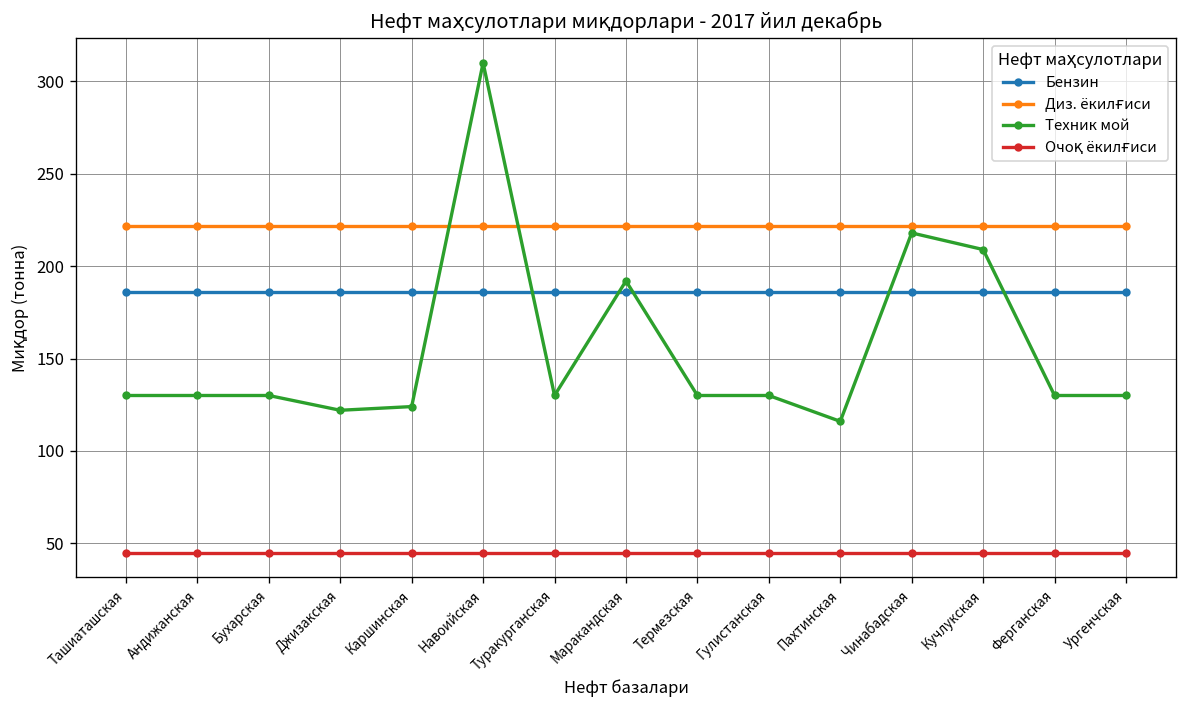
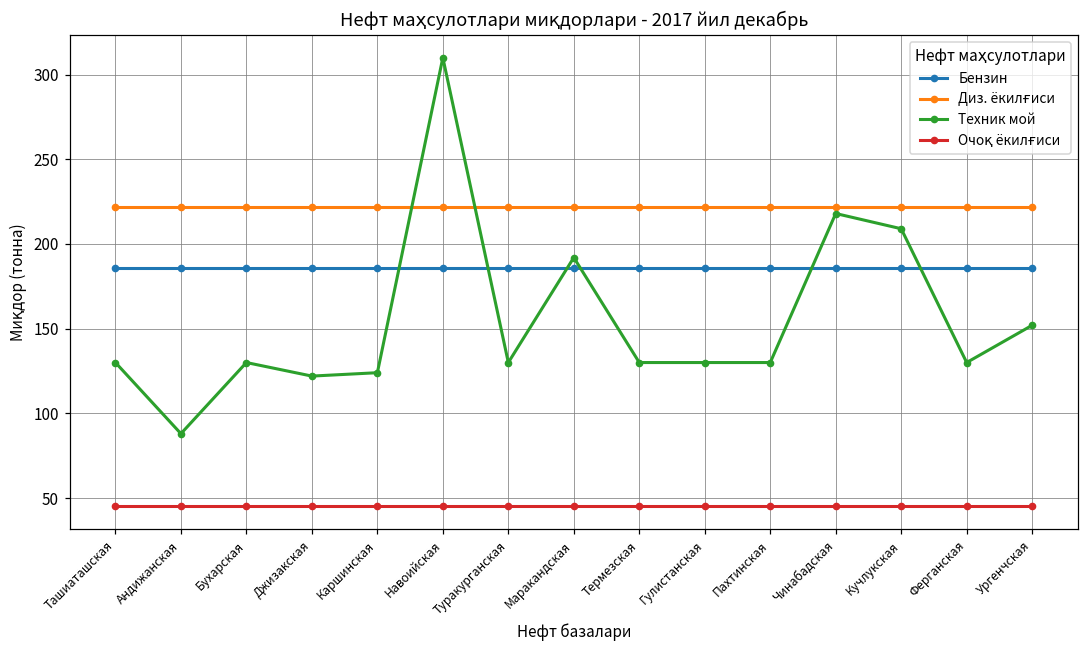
  {
    "Бензин": {
      "Ташиаташская": 186,
      "Андижанская": 186,
      "Бухарская": 186,
      "Джизакская": 186,
      "Каршинская": 186,
      "Навоийская": 186,
      "Туракурганская": 186,
      "Маракандская": 186,
      "Термезская": 186,
      "Гулистанская": 186,
      "Пахтинская": 186,
      "Чинабадская": 186,
      "Кучлукская": 186,
      "Ферганская": 186,
      "Ургенчская": 186
    },
    "Диз. ёкилғиси": {
      "Ташиаташская": 222,
      "Андижанская": 222,
      "Бухарская": 222,
      "Джизакская": 222,
      "Каршинская": 222,
      "Навоийская": 222,
      "Туракурганская": 222,
      "Маракандская": 222,
      "Термезская": 222,
      "Гулистанская": 222,
      "Пахтинская": 222,
      "Чинабадская": 222,
      "Кучлукская": 222,
      "Ферганская": 222,
      "Ургенчская": 222
    },
    "Техник мой": {
      "Ташиаташская": 130,
-     "Андижанская": 130,
+     "Андижанская": 88,
      "Бухарская": 130,
      "Джизакская": 122,
      "Каршинская": 124,
      "Навоийская": 310,
      "Туракурганская": 130,
      "Маракандская": 192,
      "Термезская": 130,
      "Гулистанская": 130,
-     "Пахтинская": 116,
+     "Пахтинская": 130,
      "Чинабадская": 218,
      "Кучлукская": 209,
      "Ферганская": 130,
-     "Ургенчская": 130
+     "Ургенчская": 152
    },
    "Очоқ ёкилғиси": {
      "Ташиаташская": 45,
      "Андижанская": 45,
      "Бухарская": 45,
      "Джизакская": 45,
      "Каршинская": 45,
      "Навоийская": 45,
      "Туракурганская": 45,
      "Маракандская": 45,
      "Термезская": 45,
      "Гулистанская": 45,
      "Пахтинская": 45,
      "Чинабадская": 45,
      "Кучлукская": 45,
      "Ферганская": 45,
      "Ургенчская": 45
    }
  }
